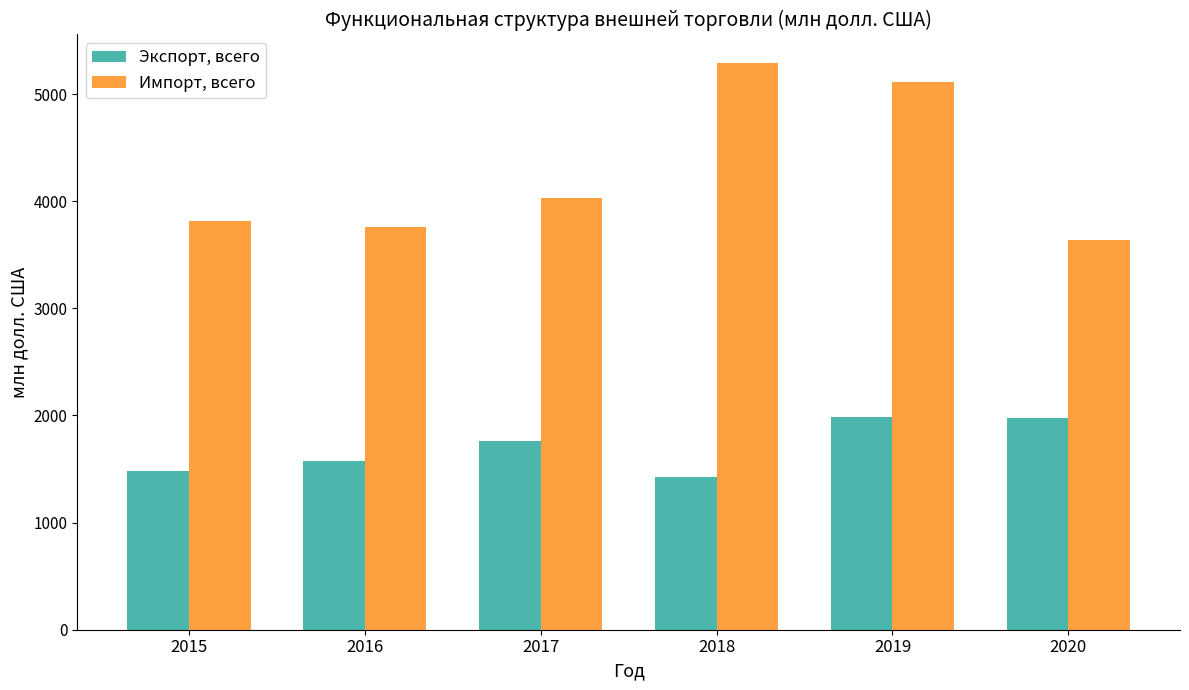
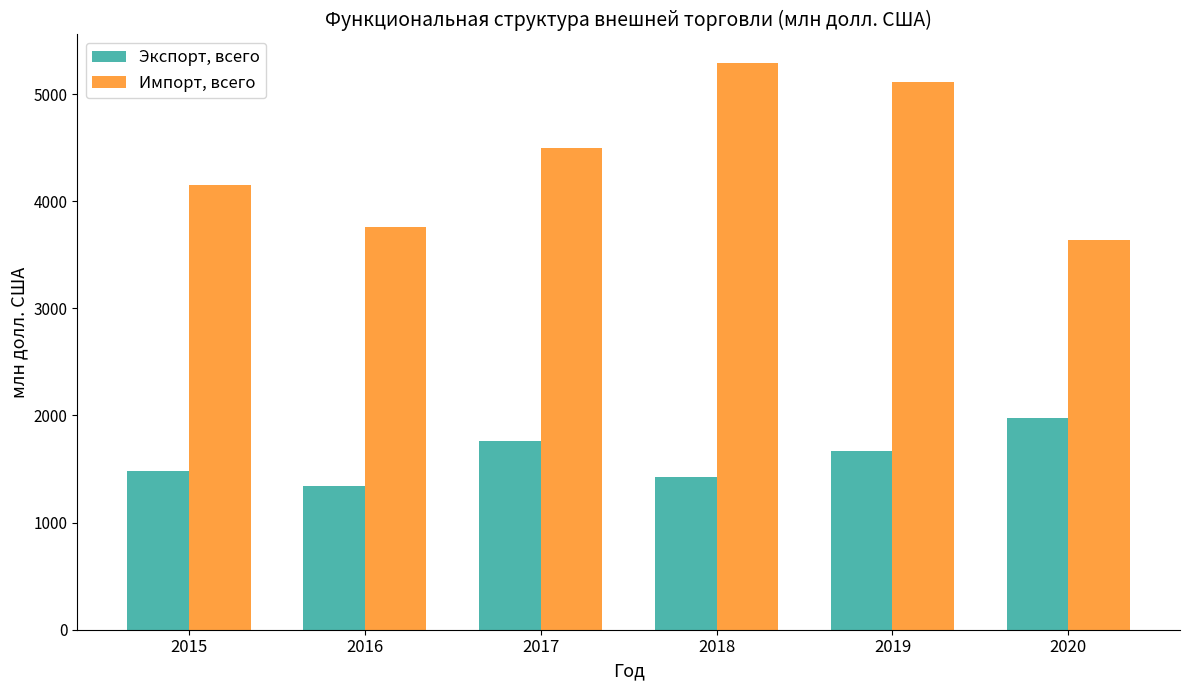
  {
    "Экспорт, всего": {
      "2015": 1480,
-     "2016": 1570,
+     "2016": 1340,
      "2017": 1760,
      "2018": 1420,
-     "2019": 1990,
+     "2019": 1670,
      "2020": 1970
    },
    "Импорт, всего": {
-     "2015": 3810,
+     "2015": 4150,
      "2016": 3760,
-     "2017": 4030,
+     "2017": 4490,
      "2018": 5290,
      "2019": 5110,
      "2020": 3640
    }
  }
